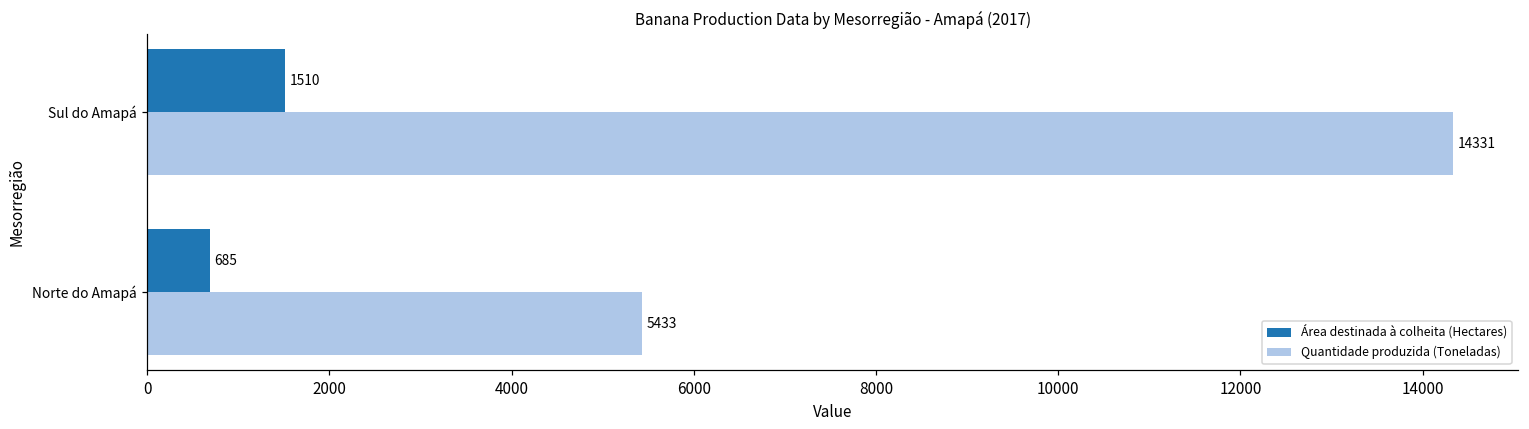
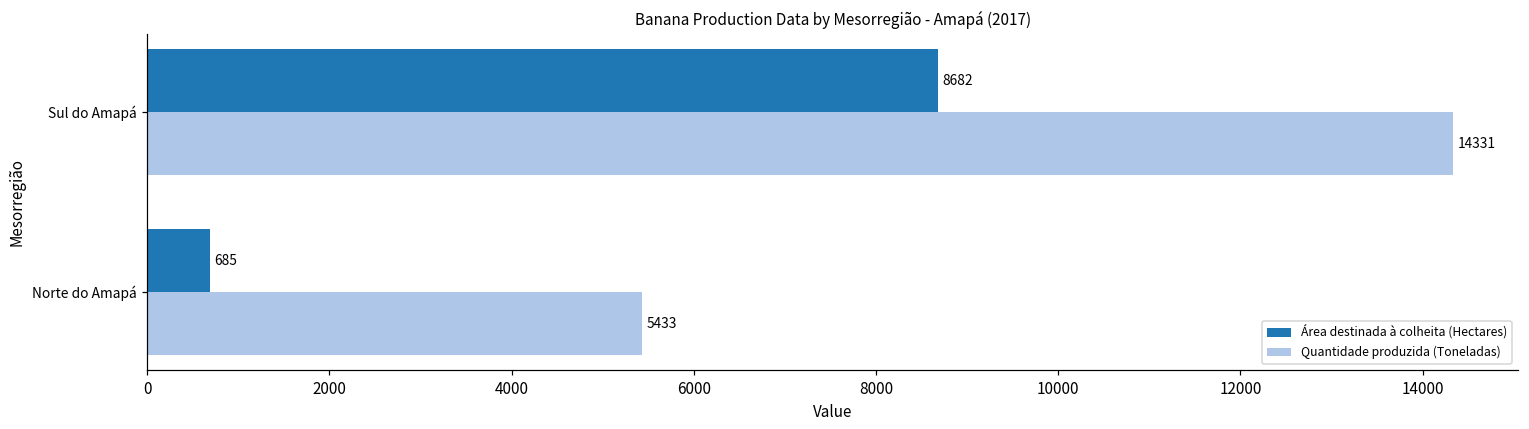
  {
    "Área destinada à colheita (Hectares)": {
-     "Sul do Amapá": 1510,
+     "Sul do Amapá": 8682,
      "Norte do Amapá": 685
    },
    "Quantidade produzida (Toneladas)": {
      "Sul do Amapá": 14331,
      "Norte do Amapá": 5433
    }
  }
